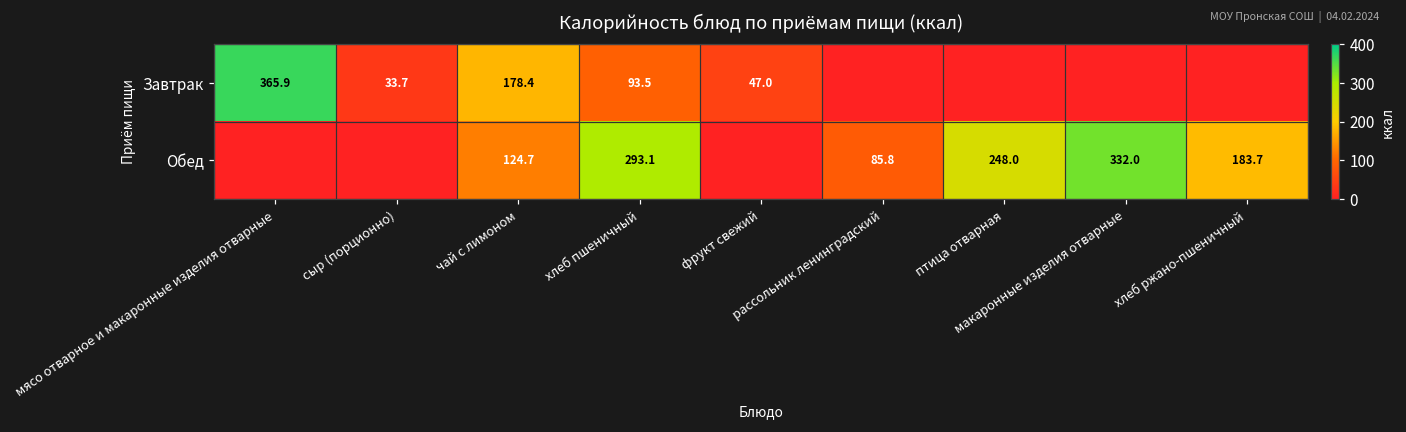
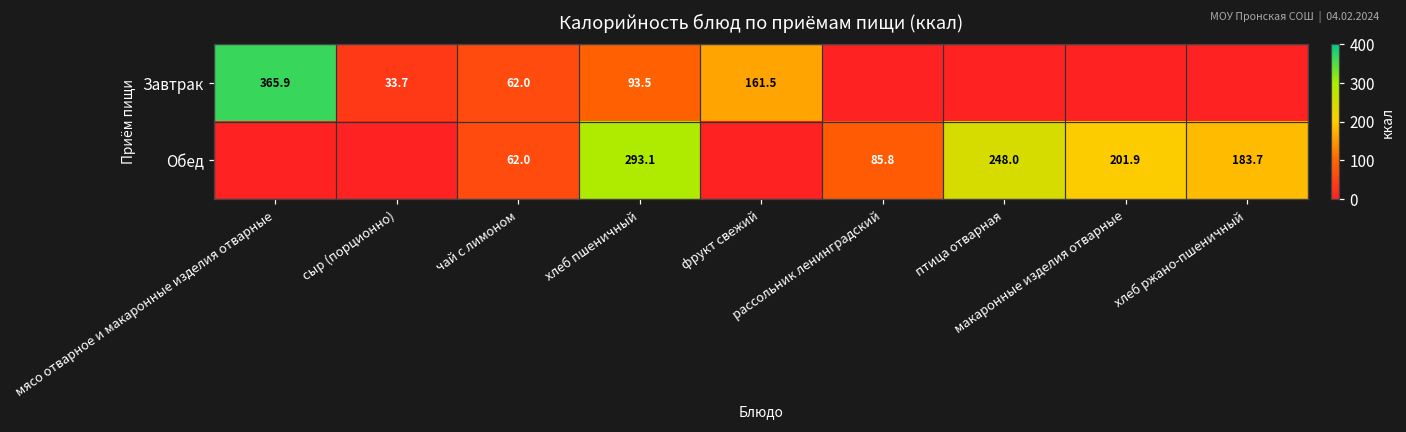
  {
    "Завтрак": {
      "мясо отварное и макаронные изделия отварные": 365.9,
      "сыр (порционно)": 33.7,
-     "чай с лимоном": 178.4,
+     "чай с лимоном": 62.0,
      "хлеб пшеничный": 93.5,
-     "фрукт свежий": 47.0
+     "фрукт свежий": 161.5
    },
    "Обед": {
-     "чай с лимоном": 124.7,
+     "чай с лимоном": 62.0,
      "хлеб пшеничный": 293.1,
      "рассольник ленинградский": 85.8,
      "птица отварная": 248.0,
-     "макаронные изделия отварные": 332.0,
+     "макаронные изделия отварные": 201.9,
      "хлеб ржано-пшеничный": 183.7
    }
  }
